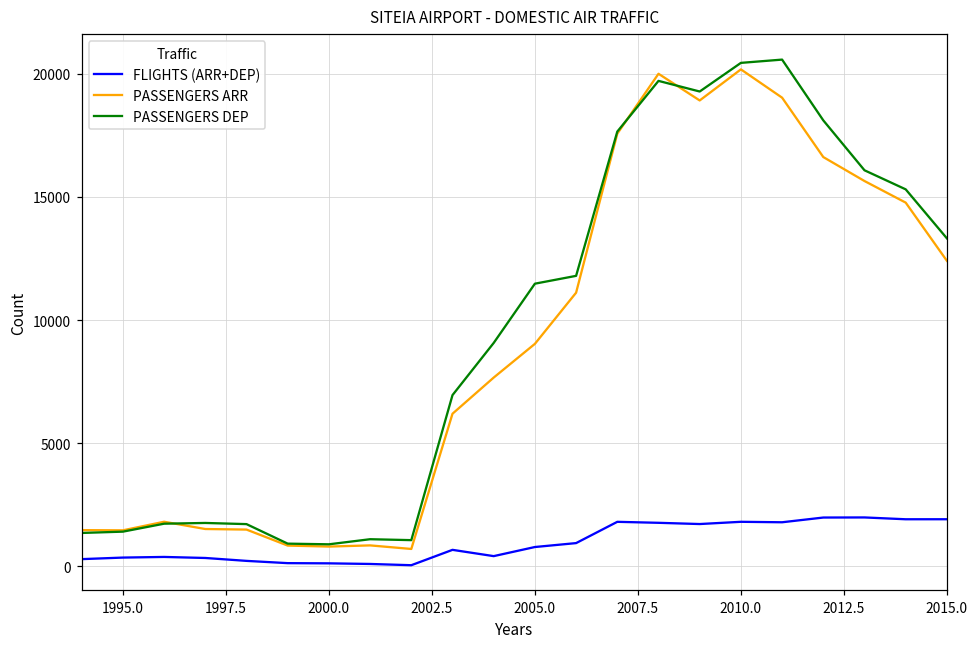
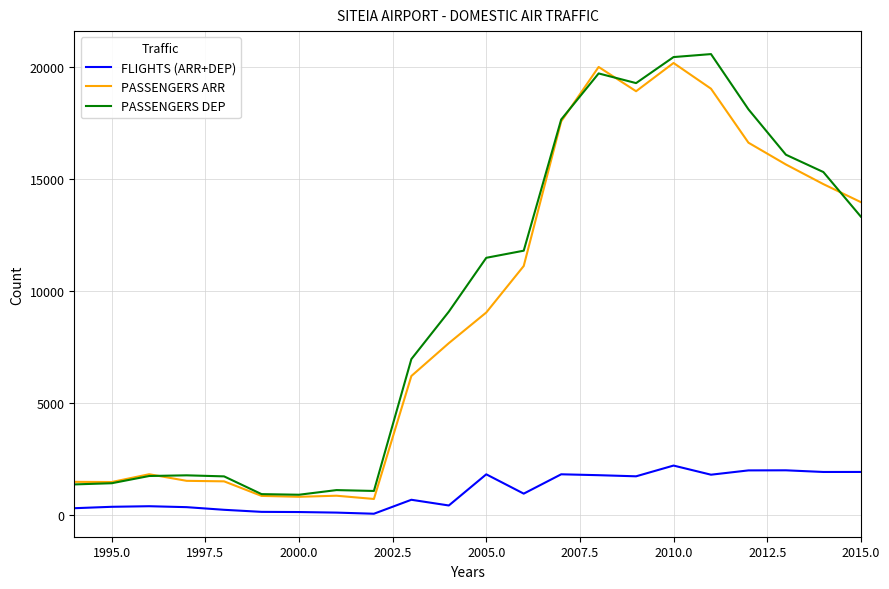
  {
    "FLIGHTS (ARR+DEP)": {
      "1995.0": 400,
      "2000.0": 100,
-     "2005.0": 800,
-     "2010.0": 1800,
+     "2005.0": 1800,
+     "2010.0": 2200,
      "2015.0": 1900
    },
    "PASSENGERS ARR": {
      "2005.0": 9000,
      "2010.0": 20200,
-     "2015.0": 12400
+     "2015.0": 14000
    },
    "PASSENGERS DEP": {
      "2005.0": 11500,
      "2010.0": 20400,
      "2015.0": 13300
    }
  }
